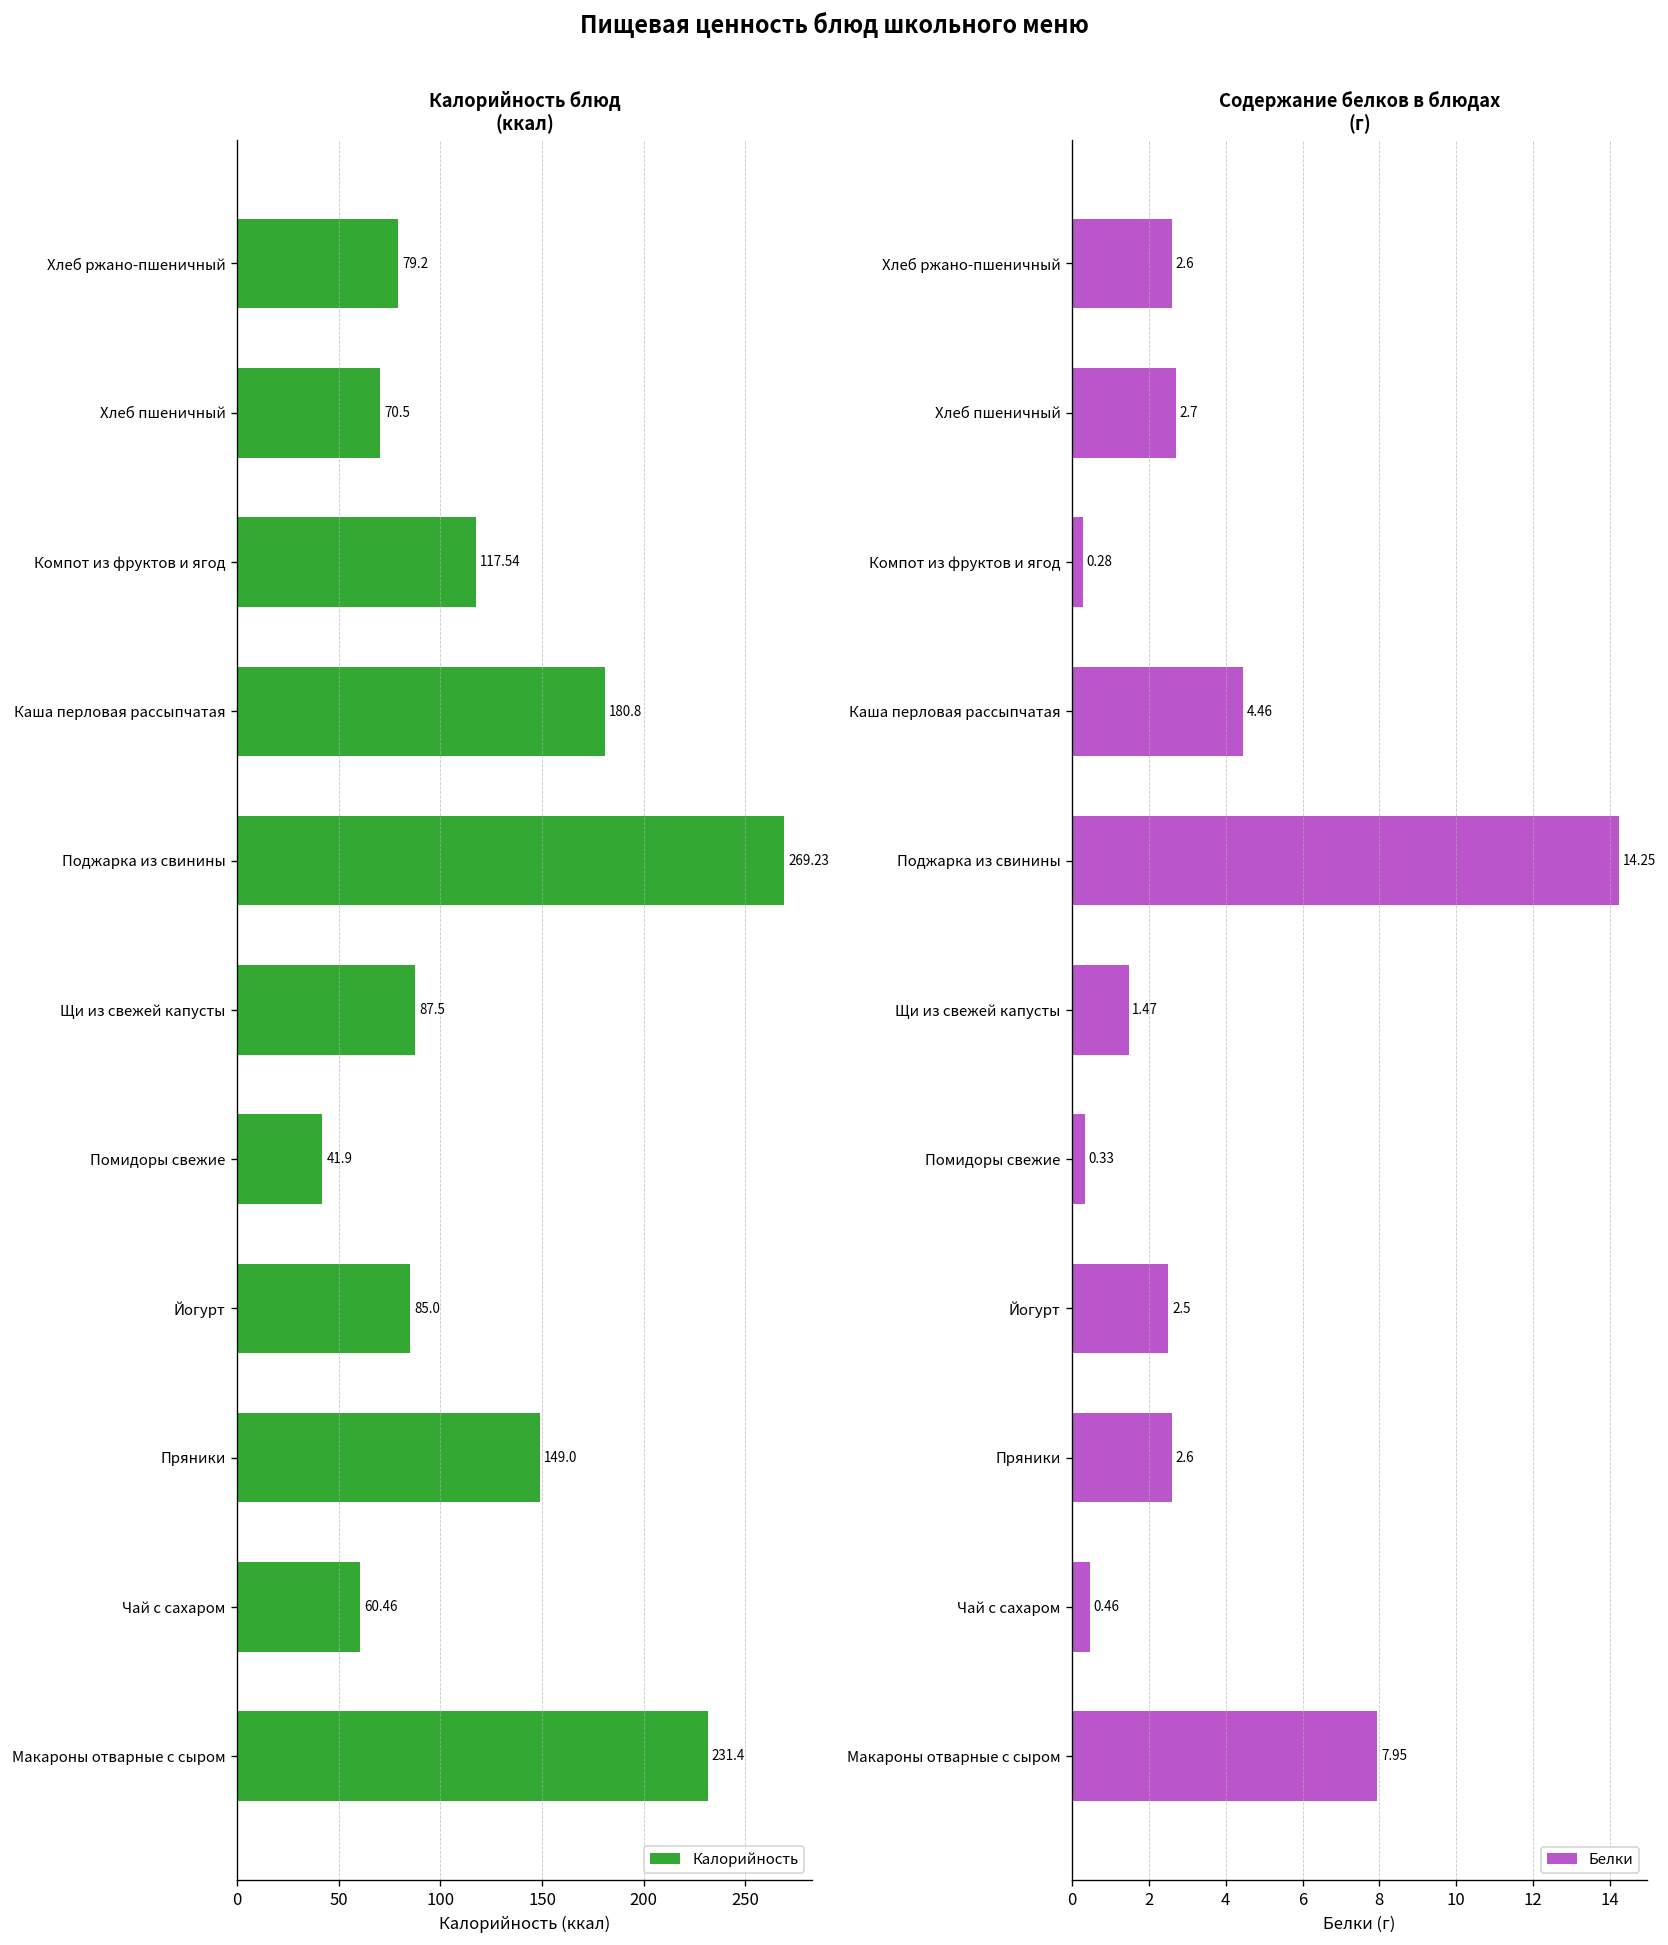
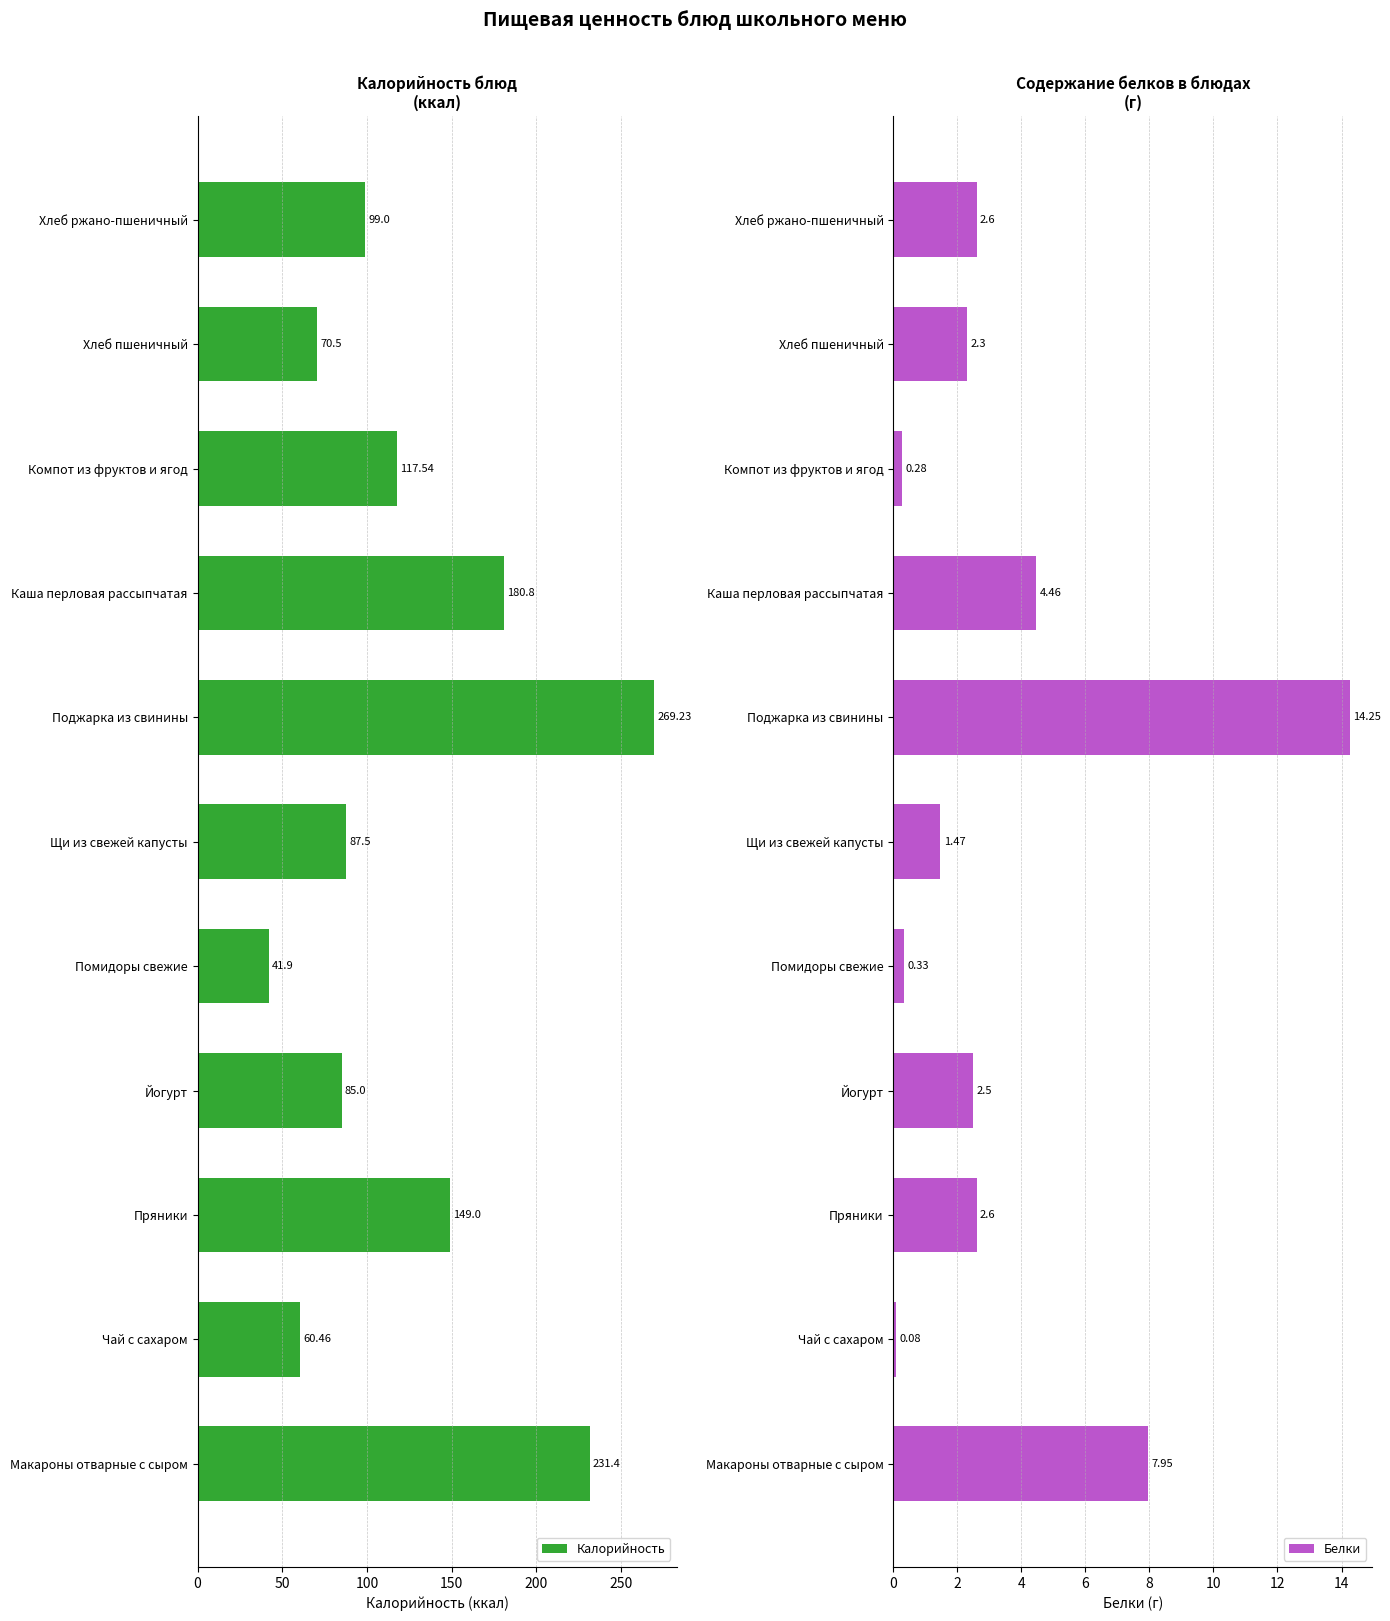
  {
    "Калорийность блюд (ккал)": {
-     "Хлеб ржано-пшеничный": 79.2,
+     "Хлеб ржано-пшеничный": 99.0,
      "Хлеб пшеничный": 70.5,
      "Компот из фруктов и ягод": 117.54,
      "Каша перловая рассыпчатая": 180.8,
      "Поджарка из свинины": 269.23,
      "Щи из свежей капусты": 87.5,
      "Помидоры свежие": 41.9,
      "Йогурт": 85.0,
      "Пряники": 149.0,
      "Чай с сахаром": 60.46,
      "Макароны отварные с сыром": 231.4
    },
    "Содержание белков в блюдах (г)": {
      "Хлеб ржано-пшеничный": 2.6,
-     "Хлеб пшеничный": 2.7,
+     "Хлеб пшеничный": 2.3,
      "Компот из фруктов и ягод": 0.28,
      "Каша перловая рассыпчатая": 4.46,
      "Поджарка из свинины": 14.25,
      "Щи из свежей капусты": 1.47,
      "Помидоры свежие": 0.33,
      "Йогурт": 2.5,
      "Пряники": 2.6,
-     "Чай с сахаром": 0.46,
+     "Чай с сахаром": 0.08,
      "Макароны отварные с сыром": 7.95
    }
  }
